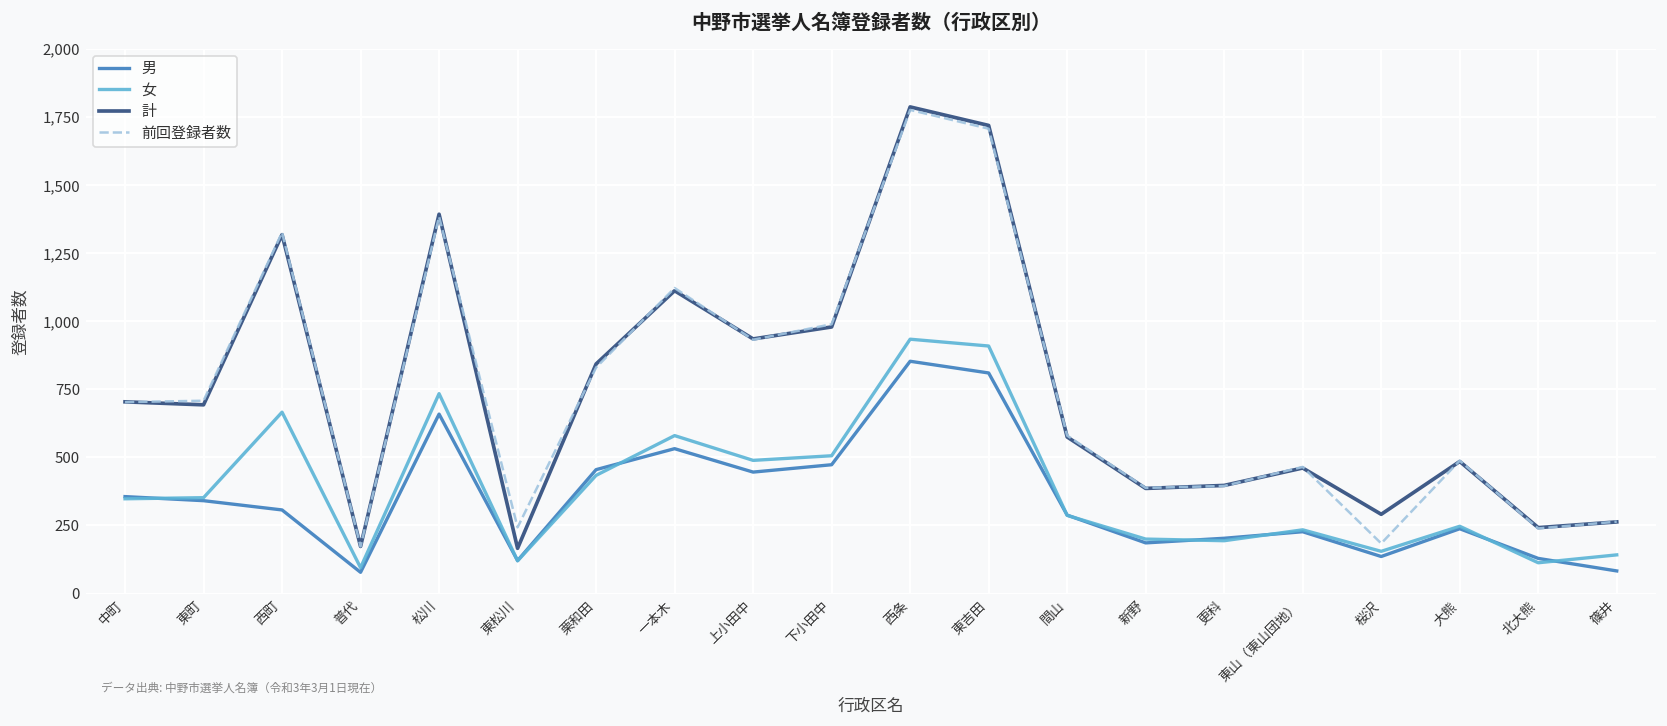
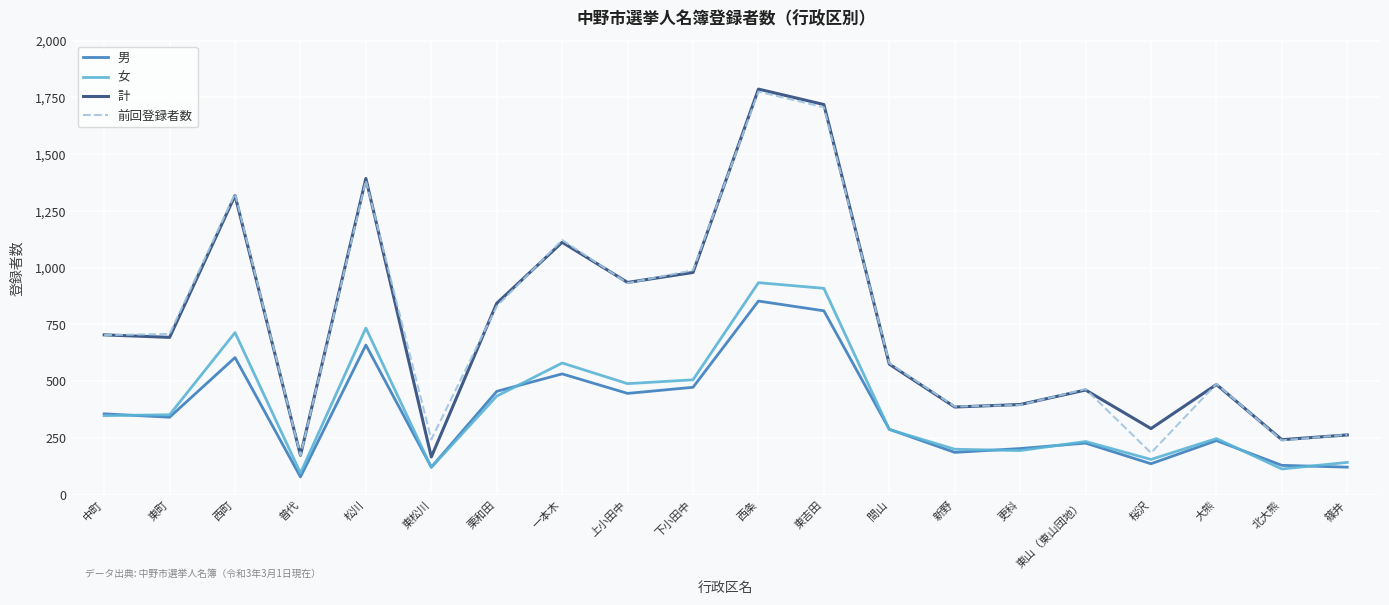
  {
    "男": {
-     "西町": "310",
+     "西町": "600",
      "普代": "80",
      "松川": "660",
      "栗和田": "460",
      "一本木": "530",
      "上小田中": "450",
      "下小田中": "470",
      "西条": "850",
      "東吉田": "810",
      "新野": "190",
      "桜沢": "140",
      "北大熊": "130",
-     "篠井": "80"
+     "篠井": "120"
    },
    "女": {
-     "西町": "670",
+     "西町": "710",
      "普代": "100",
      "松川": "730",
      "栗和田": "430",
      "一本木": "580",
      "上小田中": "490",
      "下小田中": "510",
      "西条": "930",
      "東吉田": "910",
      "新野": "200",
      "桜沢": "160",
      "北大熊": "110",
      "篠井": "140"
    },
    "計": {
      "東町": "690",
      "東松川": "170",
      "栗和田": "840",
      "東吉田": "1,720",
      "桜沢": "290"
    },
    "前回登録者数": {
      "東町": "710",
      "東松川": "240",
      "栗和田": "830",
      "東吉田": "1,710",
      "桜沢": "180"
    }
  }
